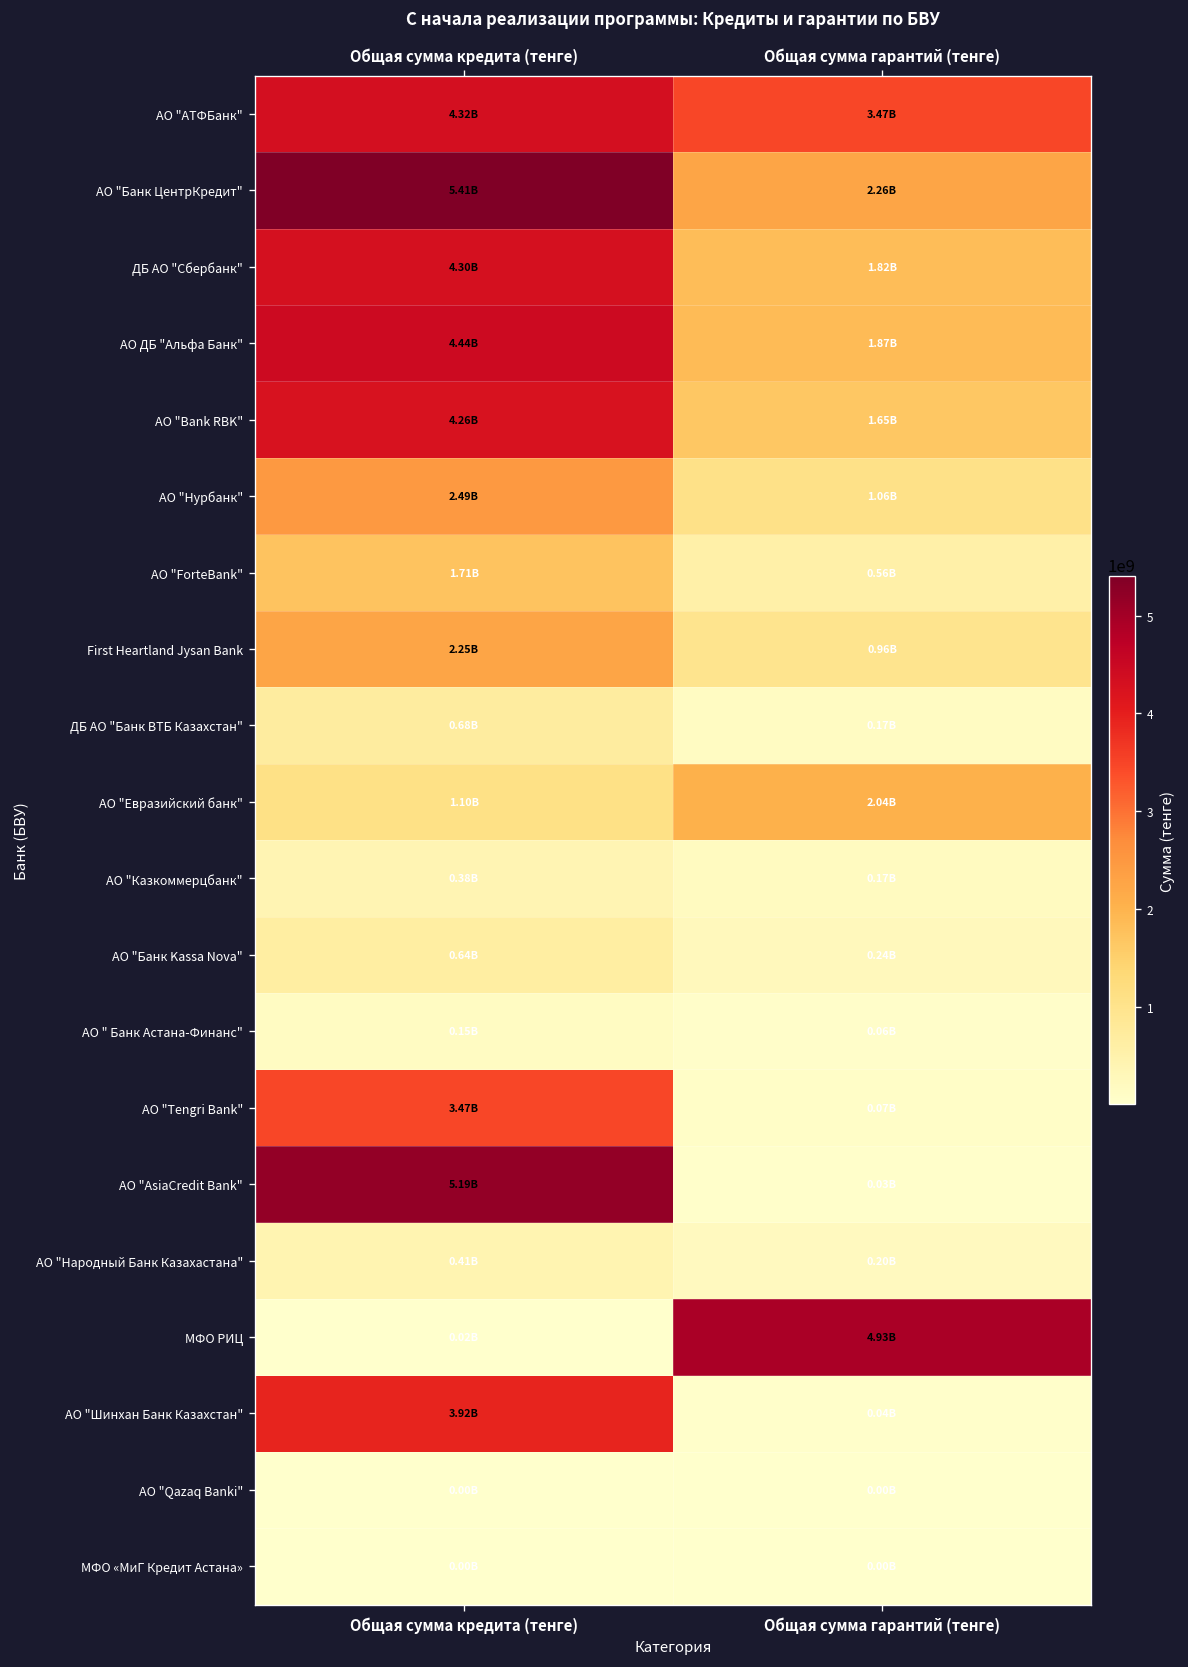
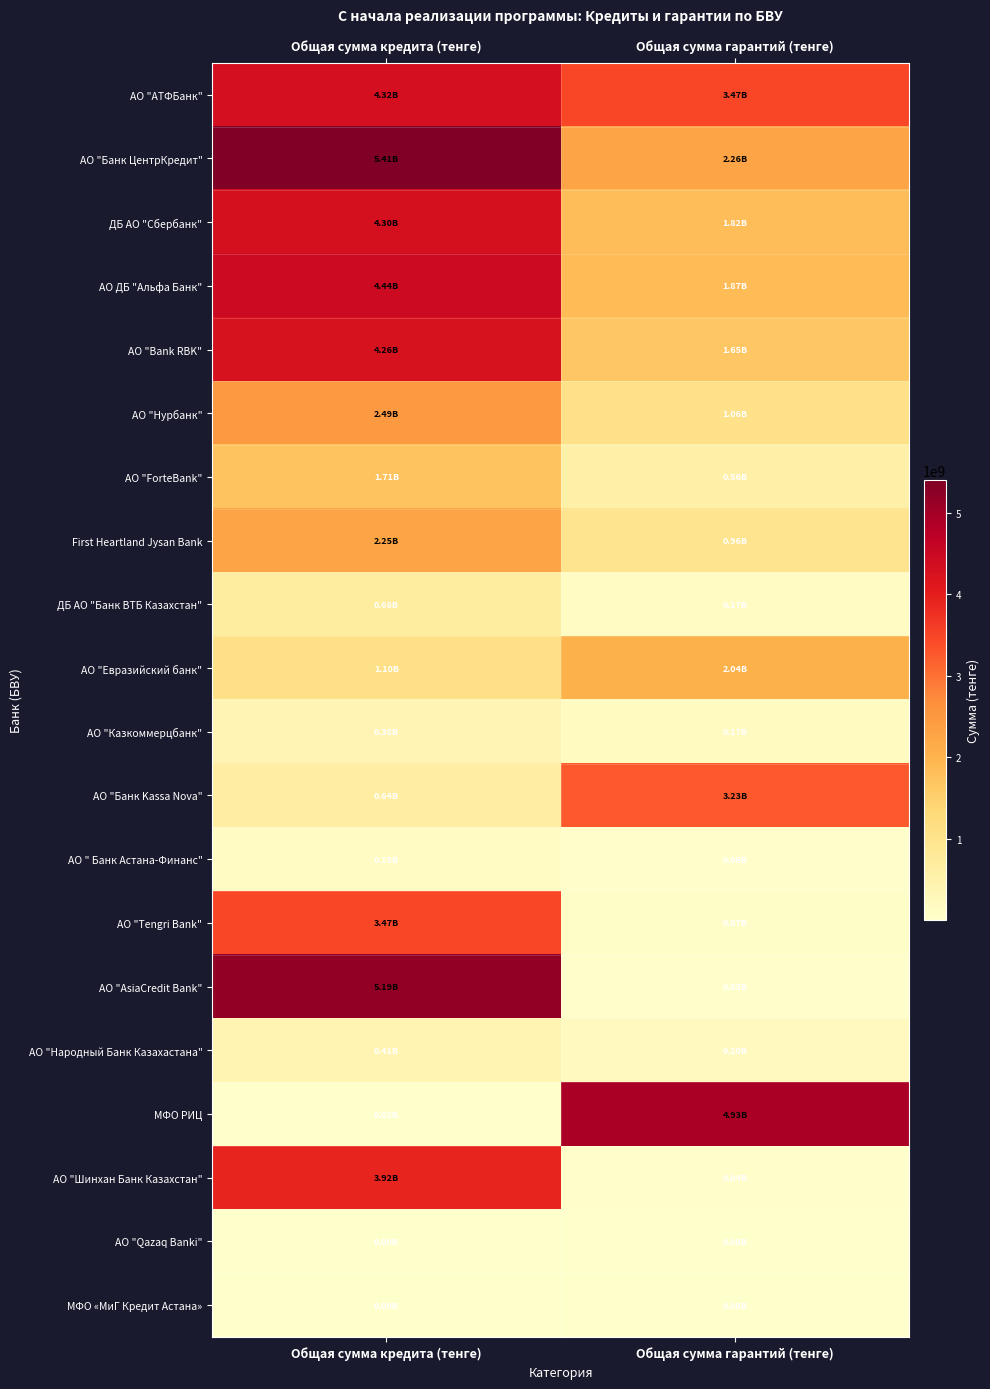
  {
    "АО \"АТФБанк\"": {
      "Общая сумма кредита (тенге)": "4.32B",
      "Общая сумма гарантий (тенге)": "3.47B"
    },
    "АО \"Банк ЦентрКредит\"": {
      "Общая сумма кредита (тенге)": "5.41B",
      "Общая сумма гарантий (тенге)": "2.26B"
    },
    "ДБ АО \"Сбербанк\"": {
      "Общая сумма кредита (тенге)": "4.30B",
      "Общая сумма гарантий (тенге)": "1.82B"
    },
    "АО ДБ \"Альфа Банк\"": {
      "Общая сумма кредита (тенге)": "4.44B",
      "Общая сумма гарантий (тенге)": "1.87B"
    },
    "АО \"Bank RBK\"": {
      "Общая сумма кредита (тенге)": "4.26B",
      "Общая сумма гарантий (тенге)": "1.65B"
    },
    "АО \"Нурбанк\"": {
      "Общая сумма кредита (тенге)": "2.49B",
      "Общая сумма гарантий (тенге)": "1.06B"
    },
    "АО \"ForteBank\"": {
      "Общая сумма кредита (тенге)": "1.71B",
      "Общая сумма гарантий (тенге)": "0.56B"
    },
    "First Heartland Jysan Bank": {
      "Общая сумма кредита (тенге)": "2.25B",
      "Общая сумма гарантий (тенге)": "0.96B"
    },
    "ДБ АО \"Банк ВТБ Казахстан\"": {
      "Общая сумма кредита (тенге)": "0.68B",
      "Общая сумма гарантий (тенге)": "0.17B"
    },
    "АО \"Евразийский банк\"": {
      "Общая сумма кредита (тенге)": "1.10B",
      "Общая сумма гарантий (тенге)": "2.04B"
    },
    "АО \"Казкоммерцбанк\"": {
      "Общая сумма кредита (тенге)": "0.38B",
      "Общая сумма гарантий (тенге)": "0.17B"
    },
    "АО \"Банк Kassa Nova\"": {
      "Общая сумма кредита (тенге)": "0.64B",
-     "Общая сумма гарантий (тенге)": "0.24B"
+     "Общая сумма гарантий (тенге)": "3.23B"
    },
    "АО \" Банк Астана-Финанс\"": {
      "Общая сумма кредита (тенге)": "0.15B",
      "Общая сумма гарантий (тенге)": "0.06B"
    },
    "АО \"Tengri Bank\"": {
      "Общая сумма кредита (тенге)": "3.47B",
      "Общая сумма гарантий (тенге)": "0.07B"
    },
    "АО \"AsiaCredit Bank\"": {
      "Общая сумма кредита (тенге)": "5.19B",
      "Общая сумма гарантий (тенге)": "0.03B"
    },
    "АО \"Народный Банк Казахастана\"": {
      "Общая сумма кредита (тенге)": "0.41B",
      "Общая сумма гарантий (тенге)": "0.20B"
    },
    "МФО РИЦ": {
      "Общая сумма кредита (тенге)": "0.02B",
      "Общая сумма гарантий (тенге)": "4.93B"
    },
    "АО \"Шинхан Банк Казахстан\"": {
      "Общая сумма кредита (тенге)": "3.92B",
      "Общая сумма гарантий (тенге)": "0.04B"
    },
    "АО \"Qazaq Banki\"": {
      "Общая сумма кредита (тенге)": "0.00B",
      "Общая сумма гарантий (тенге)": "0.00B"
    },
    "МФО «МиГ Кредит Астана»": {
      "Общая сумма кредита (тенге)": "0.00B",
      "Общая сумма гарантий (тенге)": "0.00B"
    }
  }
